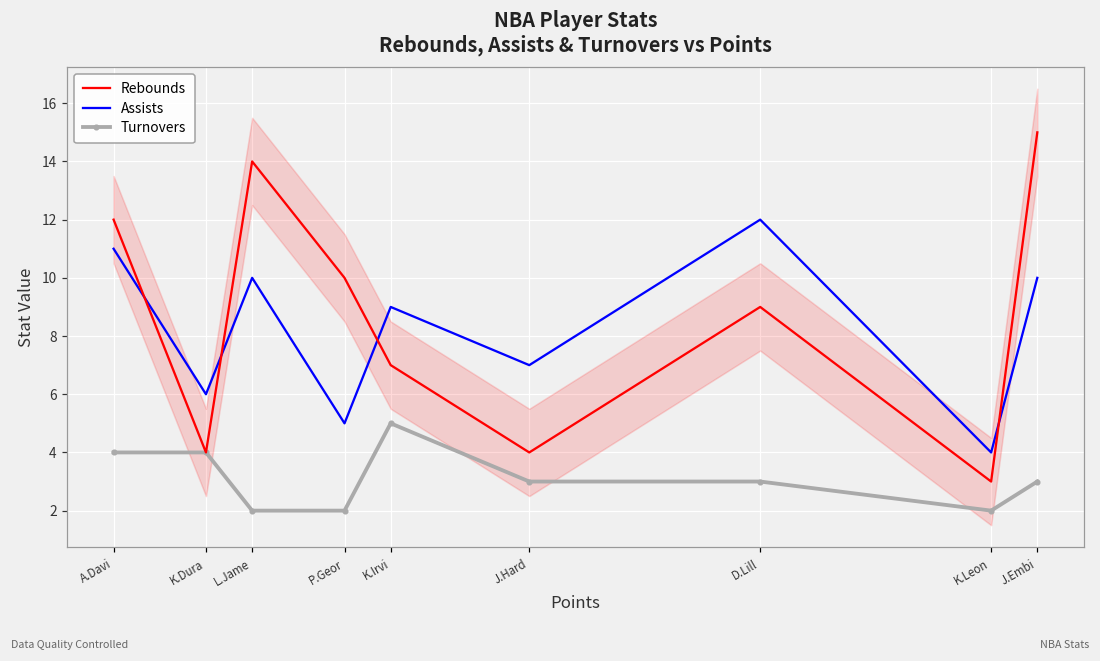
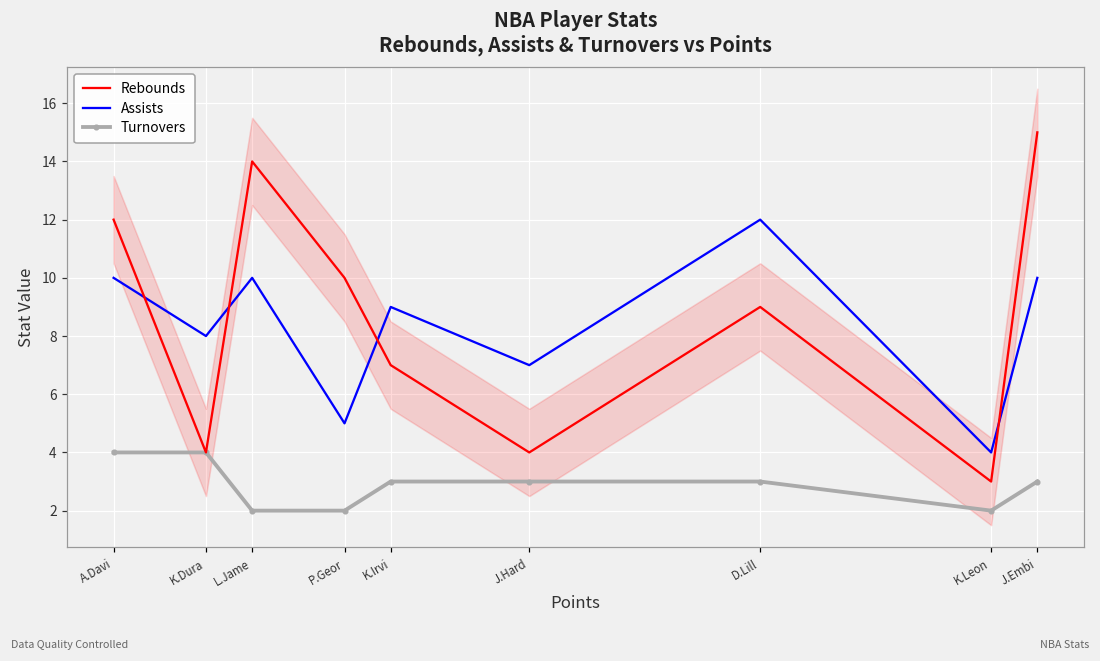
  {
    "Assists": {
-     "A.Davi": 11,
-     "K.Dura": 6,
+     "A.Davi": 10,
+     "K.Dura": 8,
      "L.Jame": 10,
      "P.Geor": 5,
      "K.Irvi": 9,
      "J.Hard": 7,
      "D.Lill": 12,
      "K.Leon": 4,
      "J.Embi": 10
    },
    "Turnovers": {
      "A.Davi": 4,
      "L.Jame": 2,
      "P.Geor": 2,
-     "K.Irvi": 5,
+     "K.Irvi": 3,
      "J.Hard": 3,
      "D.Lill": 3,
      "K.Leon": 2,
      "J.Embi": 3
    }
  }
